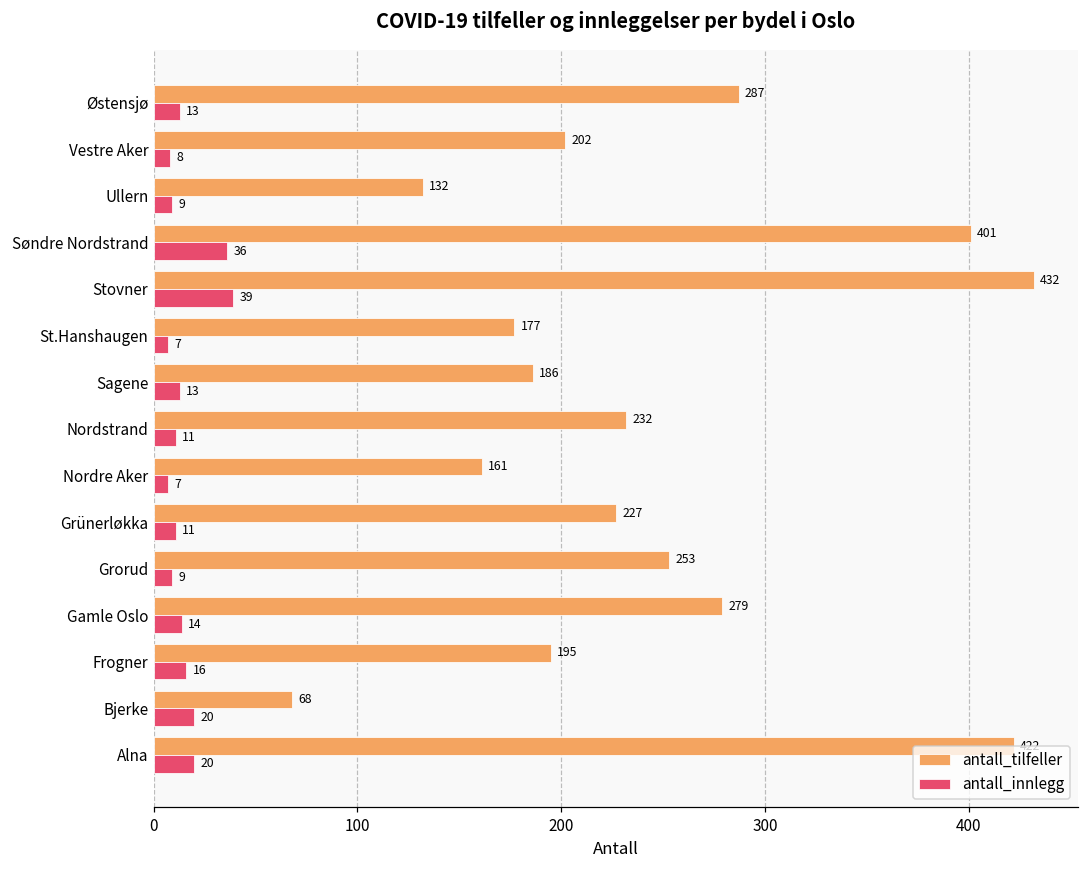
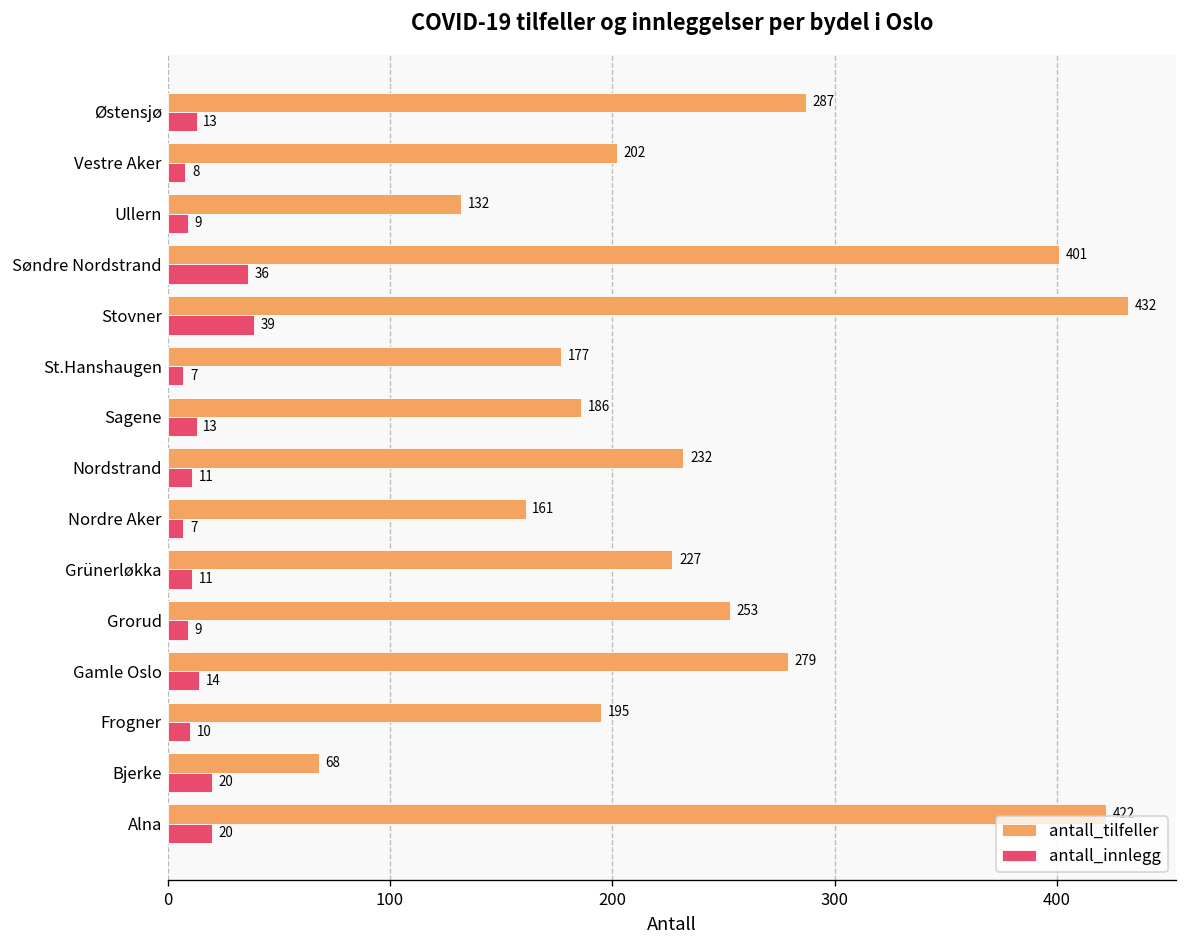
  {
    "antall_tilfeller": {
      "Østensjø": 287,
      "Vestre Aker": 202,
      "Ullern": 132,
      "Søndre Nordstrand": 401,
      "Stovner": 432,
      "St.Hanshaugen": 177,
      "Sagene": 186,
      "Nordstrand": 232,
      "Nordre Aker": 161,
      "Grünerløkka": 227,
      "Grorud": 253,
      "Gamle Oslo": 279,
      "Frogner": 195,
      "Bjerke": 68
    },
    "antall_innlegg": {
      "Østensjø": 13,
      "Vestre Aker": 8,
      "Ullern": 9,
      "Søndre Nordstrand": 36,
      "Stovner": 39,
      "St.Hanshaugen": 7,
      "Sagene": 13,
      "Nordstrand": 11,
      "Nordre Aker": 7,
      "Grünerløkka": 11,
      "Grorud": 9,
      "Gamle Oslo": 14,
-     "Frogner": 16,
+     "Frogner": 10,
      "Bjerke": 20,
      "Alna": 20
    }
  }
